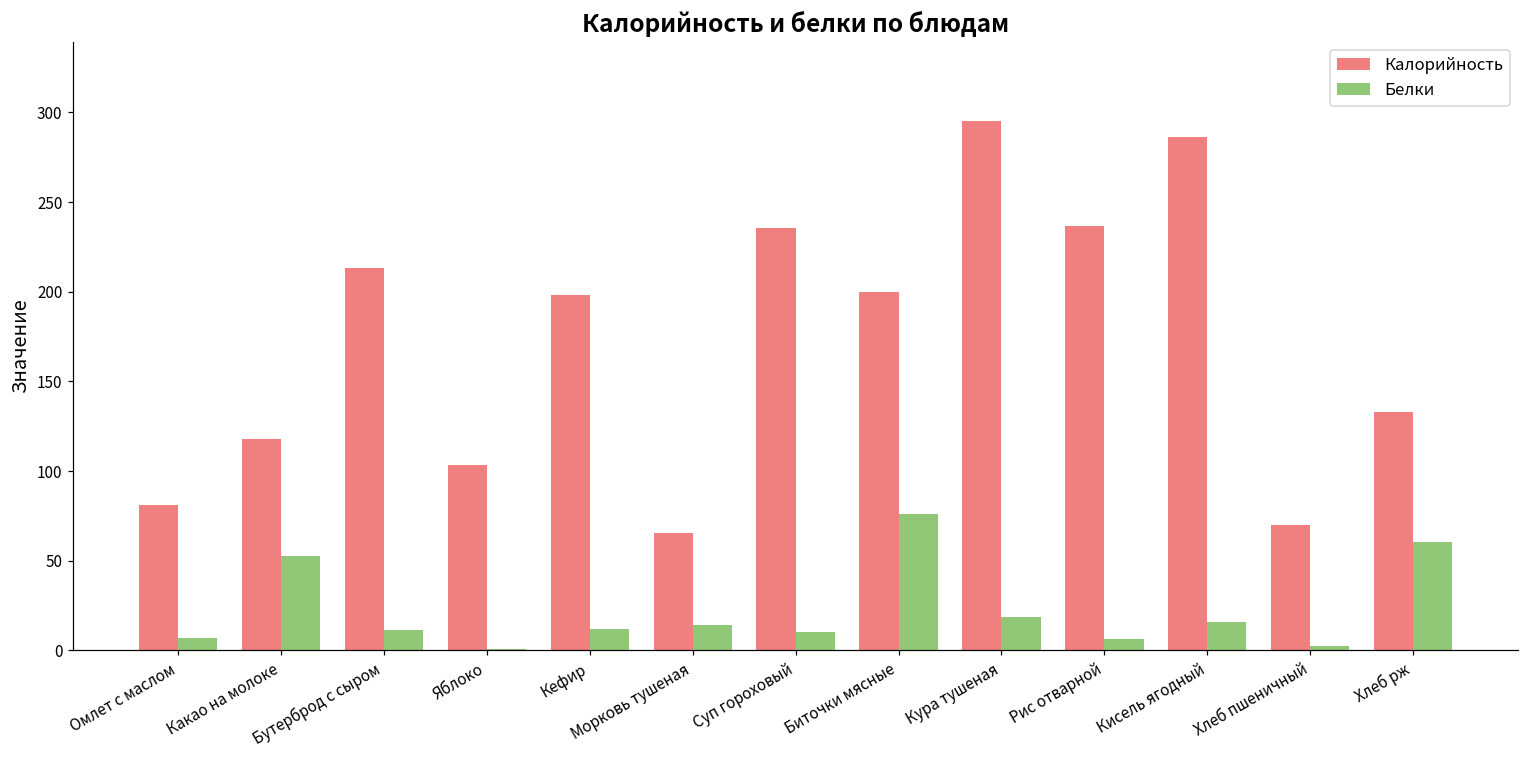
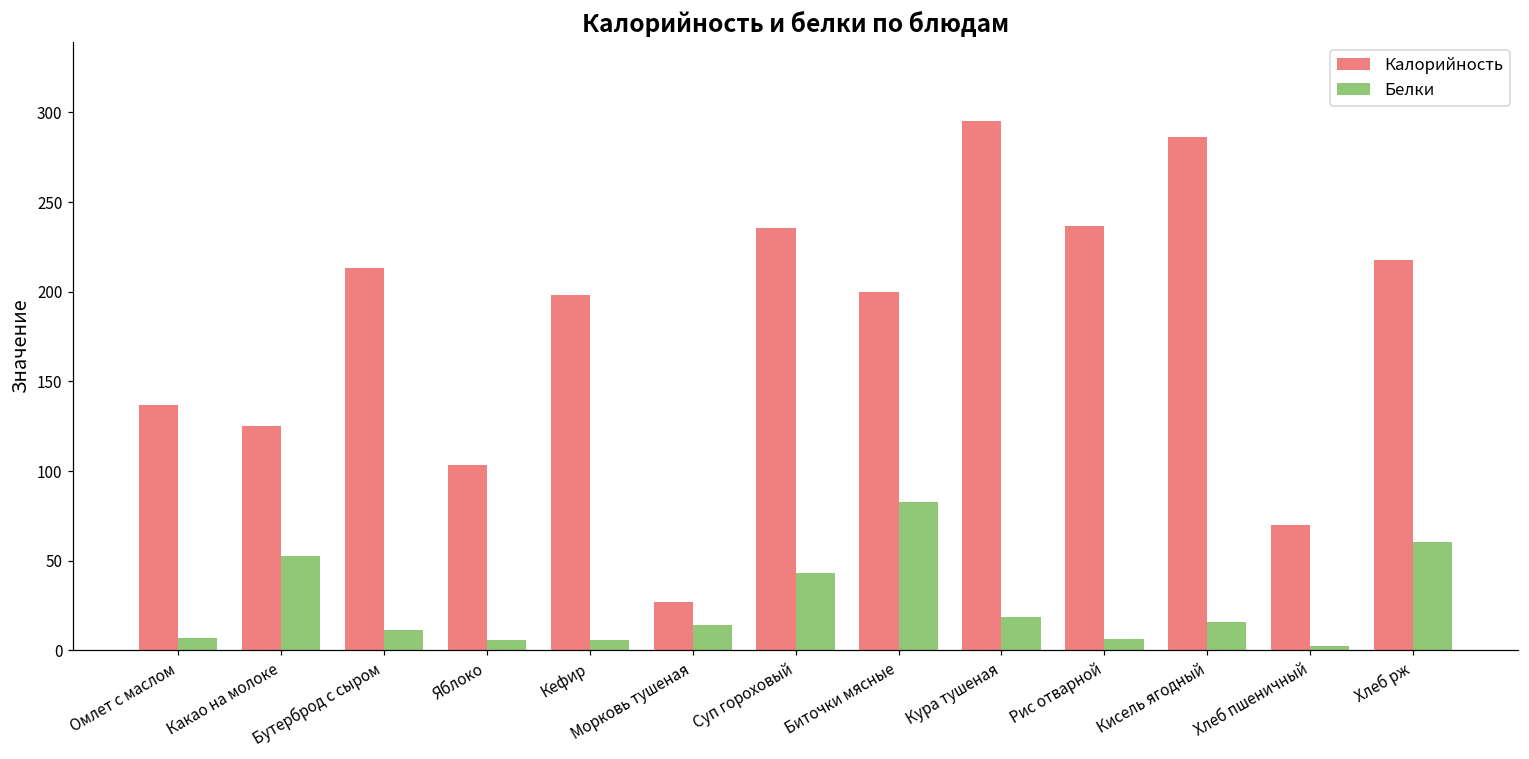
  {
    "Калорийность": {
-     "Омлет с маслом": 81,
-     "Какао на молоке": 118,
+     "Омлет с маслом": 137,
+     "Какао на молоке": 125,
      "Бутерброд с сыром": 213,
      "Яблоко": 104,
      "Кефир": 198,
-     "Морковь тушеная": 65,
+     "Морковь тушеная": 27,
      "Суп гороховый": 236,
      "Биточки мясные": 200,
      "Кура тушеная": 295,
      "Рис отварной": 237,
      "Кисель ягодный": 286,
      "Хлеб пшеничный": 70,
-     "Хлеб рж": 133
+     "Хлеб рж": 218
    },
    "Белки": {
      "Омлет с маслом": 7,
      "Какао на молоке": 53,
      "Бутерброд с сыром": 11,
-     "Яблоко": 1,
-     "Кефир": 12,
+     "Яблоко": 6,
+     "Кефир": 6,
      "Морковь тушеная": 14,
-     "Суп гороховый": 10,
-     "Биточки мясные": 76,
+     "Суп гороховый": 43,
+     "Биточки мясные": 83,
      "Кура тушеная": 19,
      "Рис отварной": 7,
      "Кисель ягодный": 16,
      "Хлеб пшеничный": 2,
      "Хлеб рж": 60
    }
  }
